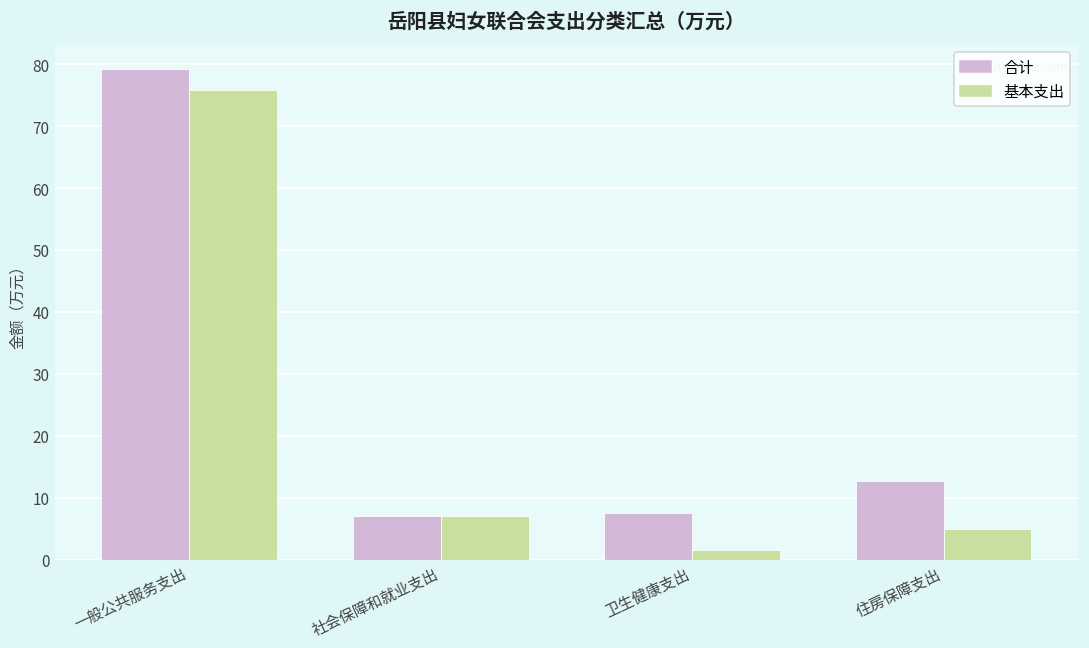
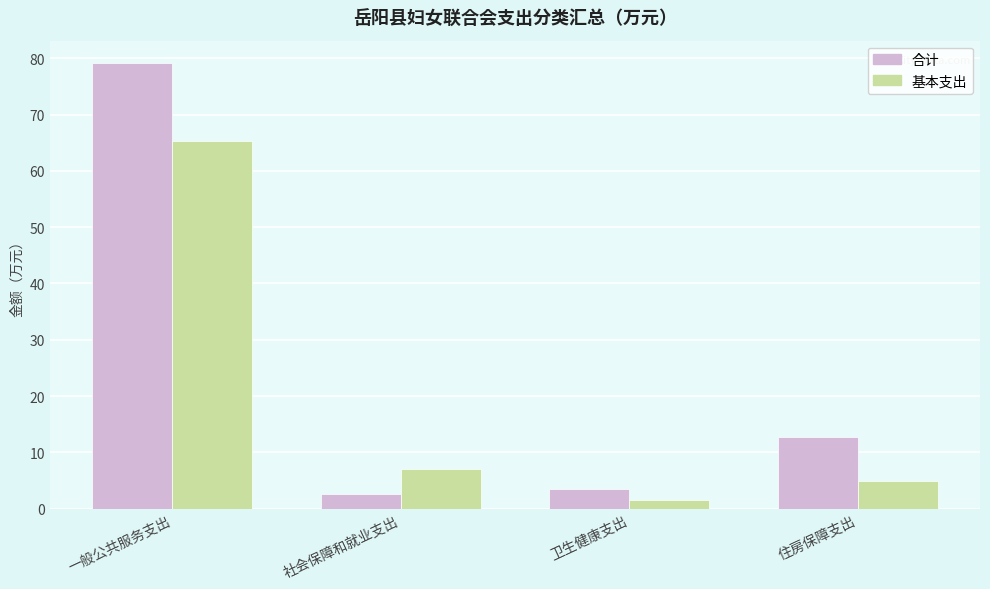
  {
    "合计": {
      "一般公共服务支出": 79,
-     "社会保障和就业支出": 7,
-     "卫生健康支出": 8,
+     "社会保障和就业支出": 3,
+     "卫生健康支出": 4,
      "住房保障支出": 13
    },
    "基本支出": {
-     "一般公共服务支出": 76,
+     "一般公共服务支出": 65,
      "社会保障和就业支出": 7,
      "卫生健康支出": 2,
      "住房保障支出": 5
    }
  }
